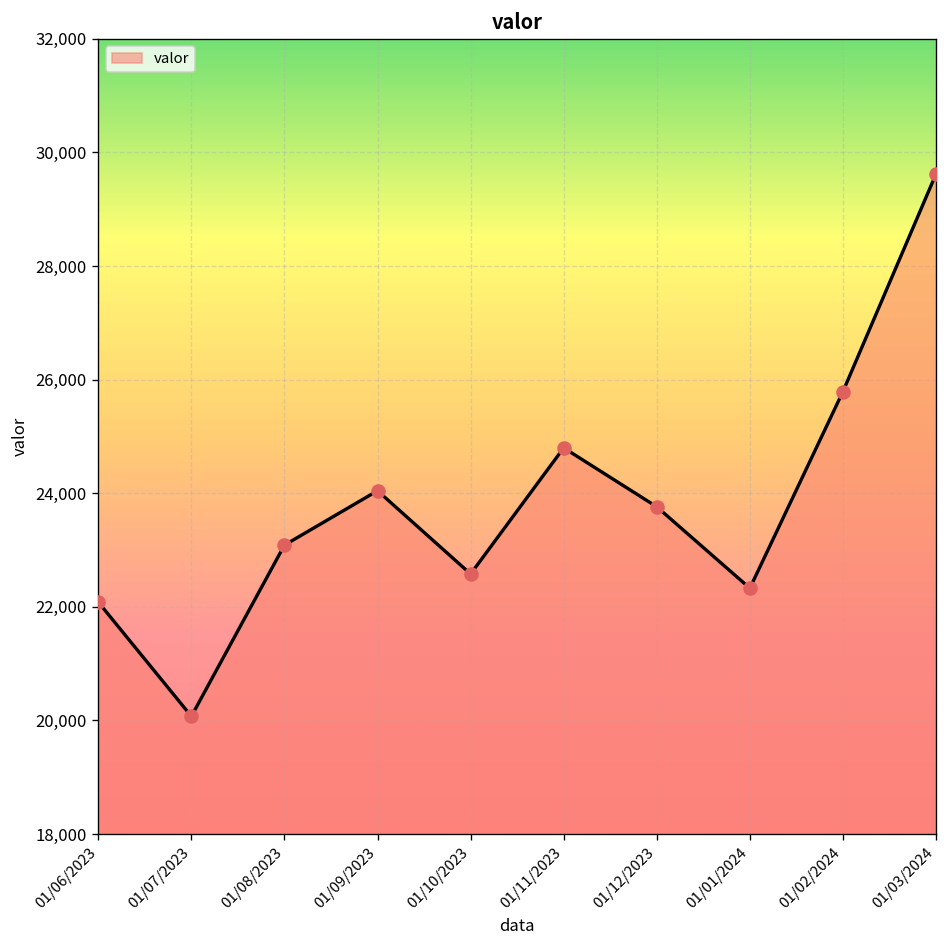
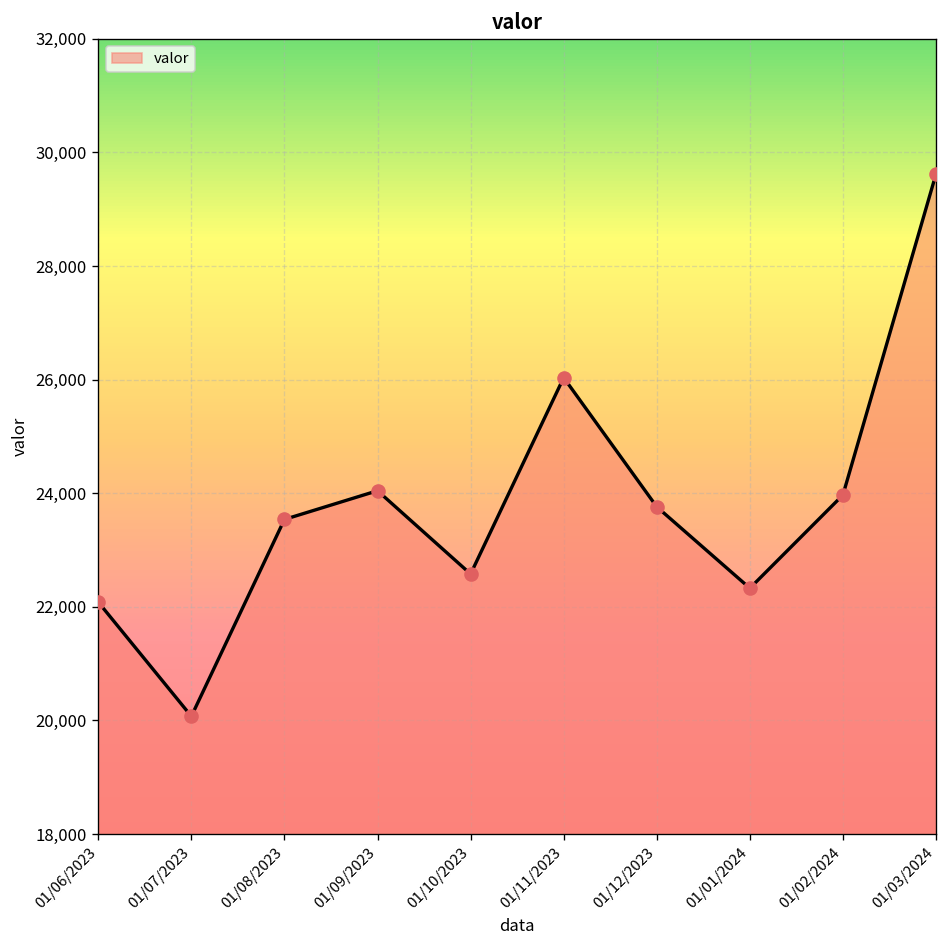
  {
    "01/06/2023": "22,100",
    "01/07/2023": "20,100",
-   "01/08/2023": "23,100",
+   "01/08/2023": "23,500",
    "01/09/2023": "24,000",
    "01/10/2023": "22,600",
-   "01/11/2023": "24,800",
+   "01/11/2023": "26,000",
    "01/12/2023": "23,800",
    "01/01/2024": "22,300",
-   "01/02/2024": "25,800",
+   "01/02/2024": "24,000",
    "01/03/2024": "29,600"
  }
